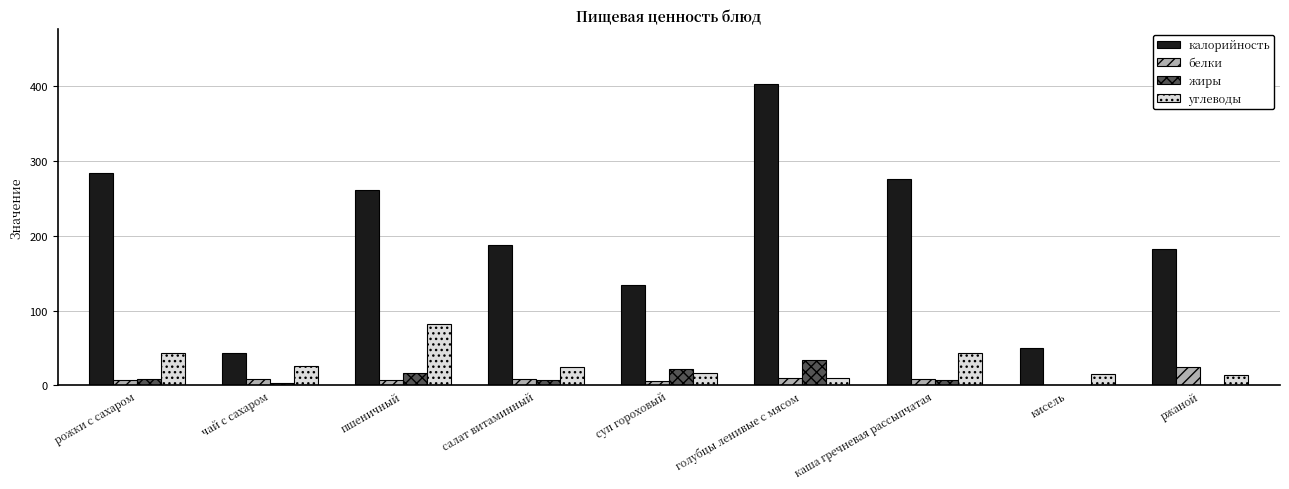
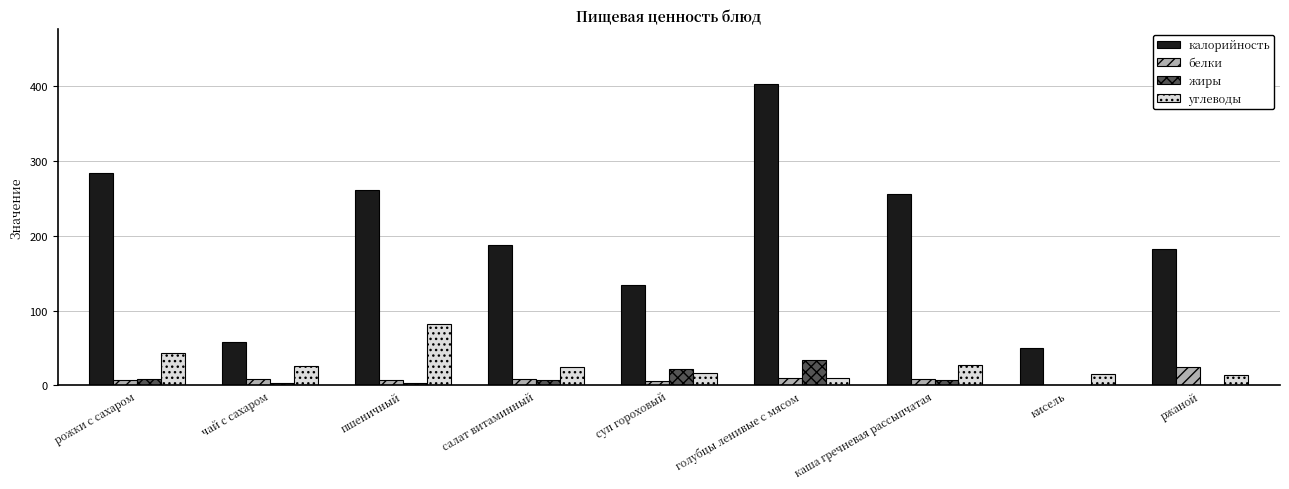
  {
    "калорийность": {
      "рожки с сахаром": 280,
-     "чай с сахаром": 40,
+     "чай с сахаром": 60,
      "пшеничный": 260,
      "салат витаминный": 190,
      "суп гороховый": 130,
      "голубцы ленивые с мясом": 400,
-     "каша гречневая рассыпчатая": 280,
+     "каша гречневая рассыпчатая": 260,
      "кисель": 50,
      "ржаной": 180
    },
    "белки": {
      "рожки с сахаром": 10,
      "чай с сахаром": 10,
      "пшеничный": 10,
      "салат витаминный": 10,
      "суп гороховый": 10,
      "голубцы ленивые с мясом": 10,
      "каша гречневая рассыпчатая": 10,
      "кисель": 0,
      "ржаной": 20
    },
    "жиры": {
      "рожки с сахаром": 10,
-     "пшеничный": 20,
+     "пшеничный": 0,
      "салат витаминный": 10,
      "суп гороховый": 20,
      "голубцы ленивые с мясом": 30,
      "каша гречневая рассыпчатая": 10,
      "кисель": 0
    },
    "углеводы": {
      "рожки с сахаром": 40,
      "чай с сахаром": 30,
      "пшеничный": 80,
      "салат витаминный": 20,
      "суп гороховый": 20,
      "голубцы ленивые с мясом": 10,
-     "каша гречневая рассыпчатая": 40,
+     "каша гречневая рассыпчатая": 30,
      "кисель": 20,
      "ржаной": 10
    }
  }
